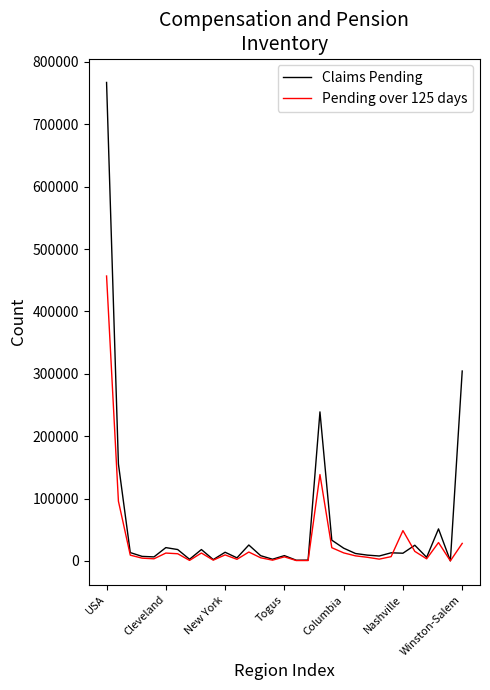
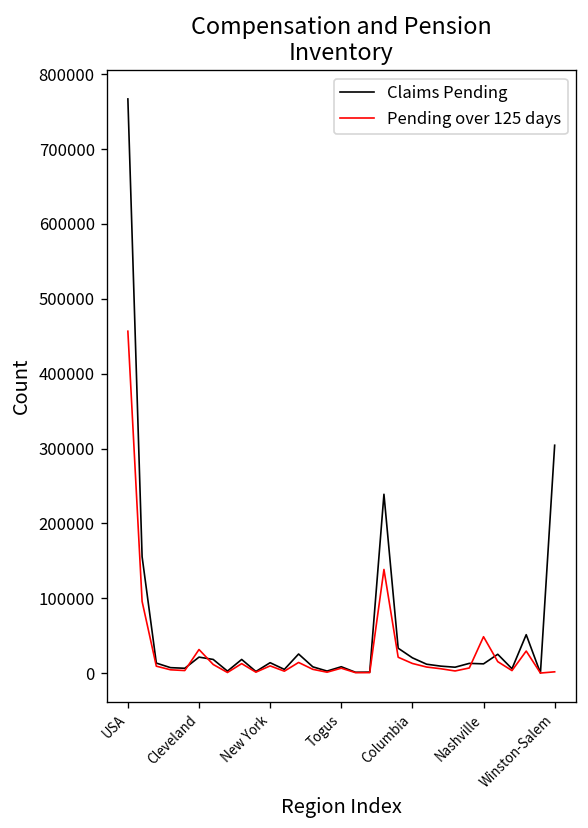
  {
    "Claims Pending": {
      "USA": 770000,
      "Cleveland": 20000,
      "New York": 10000,
      "Columbia": 20000,
      "Nashville": 10000,
      "Winston-Salem": 300000
    },
    "Pending over 125 days": {
      "USA": 460000,
-     "Cleveland": 10000,
+     "Cleveland": 30000,
      "New York": 10000,
      "Columbia": 10000,
      "Nashville": 50000,
-     "Winston-Salem": 30000
+     "Winston-Salem": 0
    }
  }
